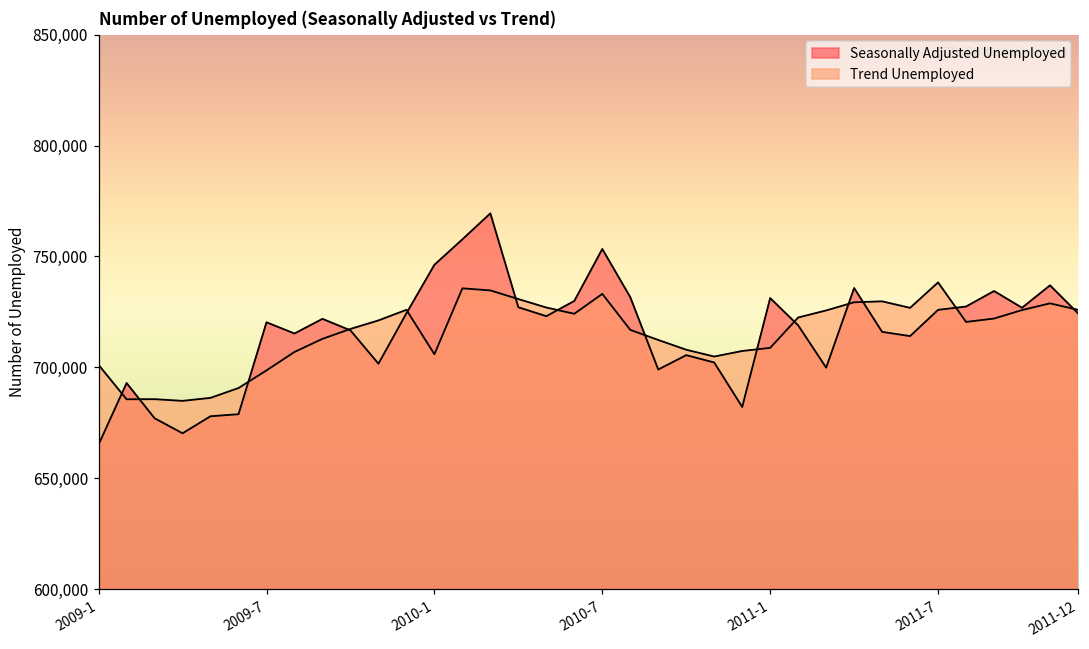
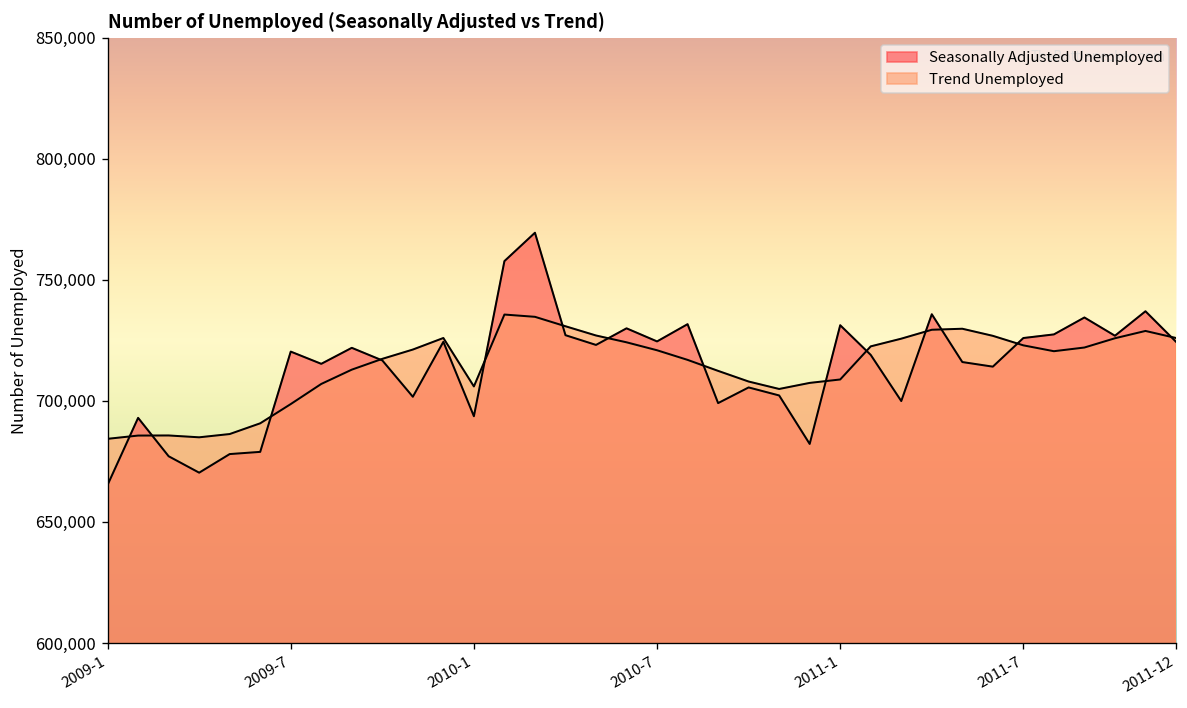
  {
    "Seasonally Adjusted Unemployed": {
      "2009-1": "665,000",
      "2009-7": "720,000",
-     "2010-1": "746,000",
-     "2010-7": "753,000",
+     "2010-1": "694,000",
+     "2010-7": "725,000",
      "2011-1": "731,000",
      "2011-7": "726,000",
      "2011-12": "724,000"
    },
    "Trend Unemployed": {
-     "2009-1": "701,000",
+     "2009-1": "684,000",
      "2009-7": "699,000",
      "2010-1": "706,000",
-     "2010-7": "733,000",
+     "2010-7": "721,000",
      "2011-1": "709,000",
-     "2011-7": "738,000",
+     "2011-7": "723,000",
      "2011-12": "726,000"
    }
  }
